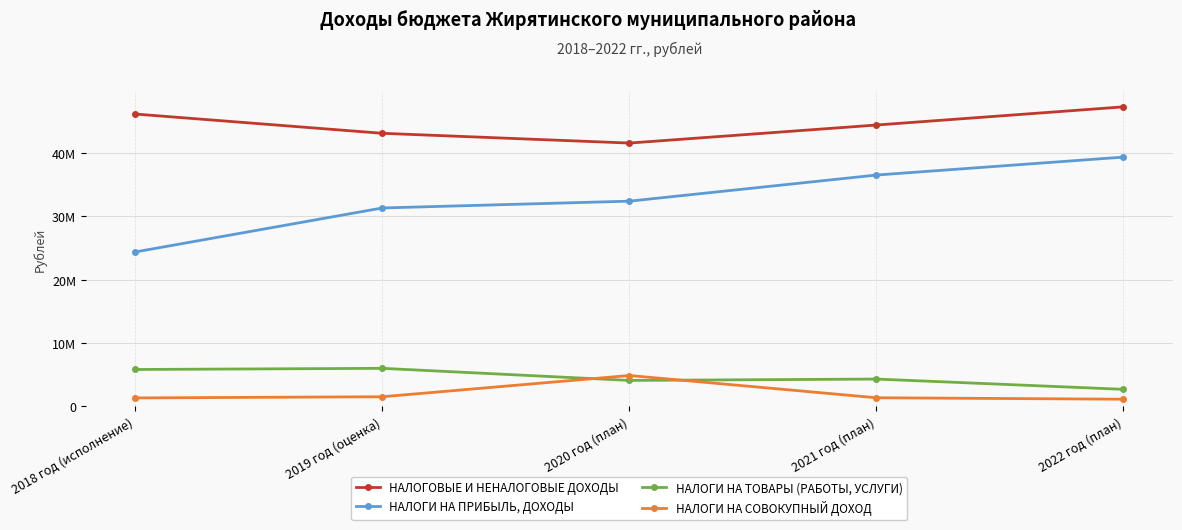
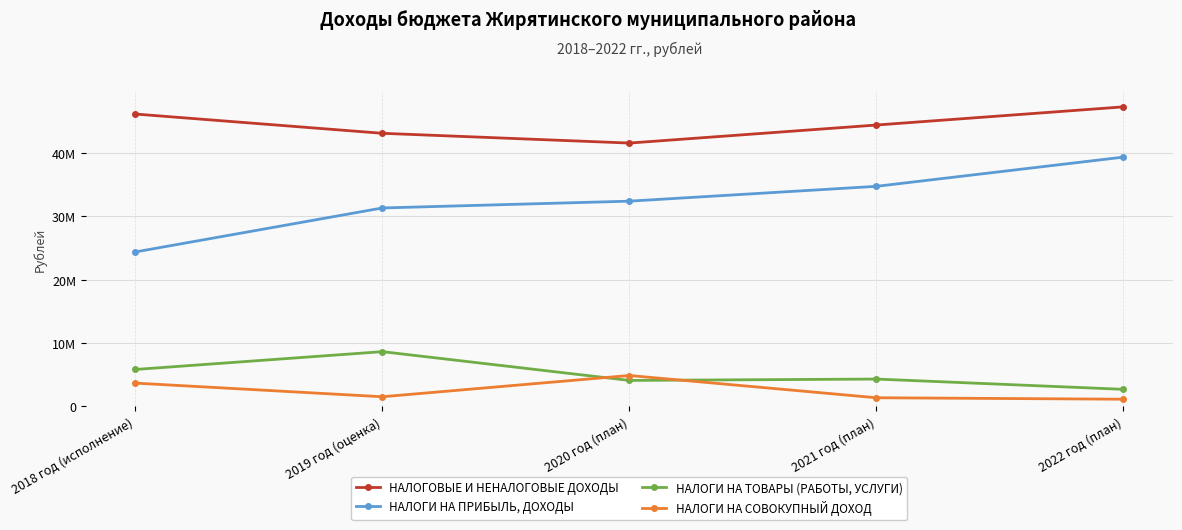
  {
    "НАЛОГОВЫЕ И НЕНАЛОГОВЫЕ ДОХОДЫ": {
      "2018 год (исполнение)": "46М",
      "2019 год (оценка)": "43М",
      "2020 год (план)": "42М",
      "2021 год (план)": "44М",
      "2022 год (план)": "47М"
    },
    "НАЛОГИ НА ПРИБЫЛЬ, ДОХОДЫ": {
      "2018 год (исполнение)": "24М",
      "2019 год (оценка)": "31М",
      "2020 год (план)": "32М",
-     "2021 год (план)": "37М",
+     "2021 год (план)": "35М",
      "2022 год (план)": "39М"
    },
    "НАЛОГИ НА ТОВАРЫ (РАБОТЫ, УСЛУГИ)": {
      "2018 год (исполнение)": "6М",
-     "2019 год (оценка)": "6М",
+     "2019 год (оценка)": "9М",
      "2020 год (план)": "4М",
      "2021 год (план)": "4М",
      "2022 год (план)": "3М"
    },
    "НАЛОГИ НА СОВОКУПНЫЙ ДОХОД": {
-     "2018 год (исполнение)": "1М",
+     "2018 год (исполнение)": "4М",
      "2019 год (оценка)": "2М",
      "2020 год (план)": "5М",
      "2021 год (план)": "1М",
      "2022 год (план)": "1М"
    }
  }
